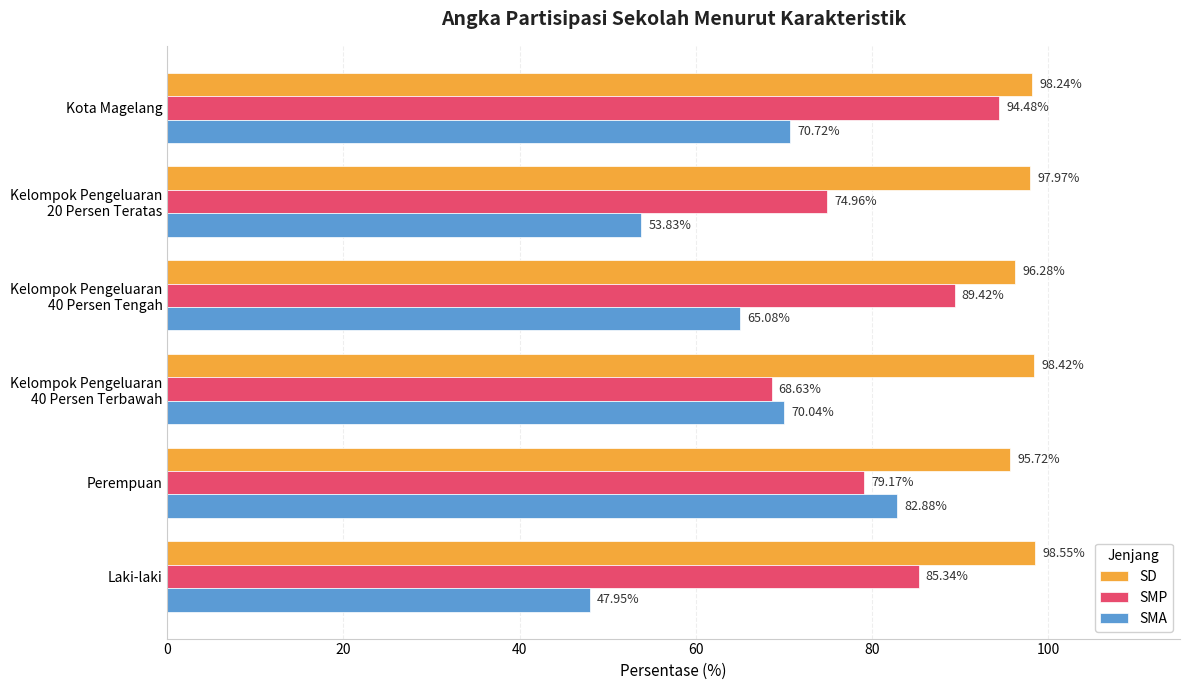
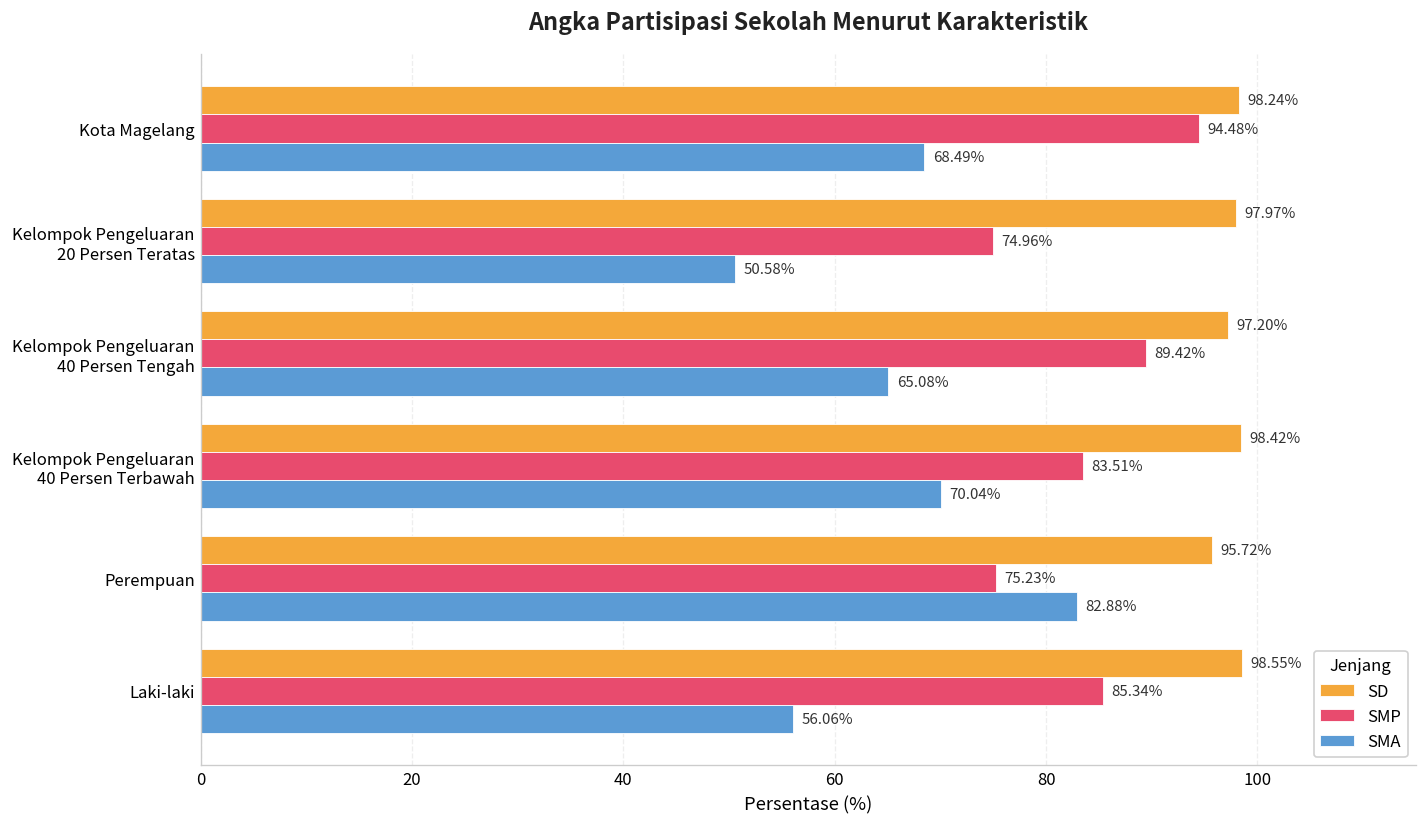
  {
    "SD": {
      "Kota Magelang": "98.24%",
      "Kelompok Pengeluaran 20 Persen Teratas": "97.97%",
-     "Kelompok Pengeluaran 40 Persen Tengah": "96.28%",
+     "Kelompok Pengeluaran 40 Persen Tengah": "97.20%",
      "Kelompok Pengeluaran 40 Persen Terbawah": "98.42%",
      "Perempuan": "95.72%",
      "Laki-laki": "98.55%"
    },
    "SMP": {
      "Kota Magelang": "94.48%",
      "Kelompok Pengeluaran 20 Persen Teratas": "74.96%",
      "Kelompok Pengeluaran 40 Persen Tengah": "89.42%",
-     "Kelompok Pengeluaran 40 Persen Terbawah": "68.63%",
-     "Perempuan": "79.17%",
+     "Kelompok Pengeluaran 40 Persen Terbawah": "83.51%",
+     "Perempuan": "75.23%",
      "Laki-laki": "85.34%"
    },
    "SMA": {
-     "Kota Magelang": "70.72%",
-     "Kelompok Pengeluaran 20 Persen Teratas": "53.83%",
+     "Kota Magelang": "68.49%",
+     "Kelompok Pengeluaran 20 Persen Teratas": "50.58%",
      "Kelompok Pengeluaran 40 Persen Tengah": "65.08%",
      "Kelompok Pengeluaran 40 Persen Terbawah": "70.04%",
      "Perempuan": "82.88%",
-     "Laki-laki": "47.95%"
+     "Laki-laki": "56.06%"
    }
  }
